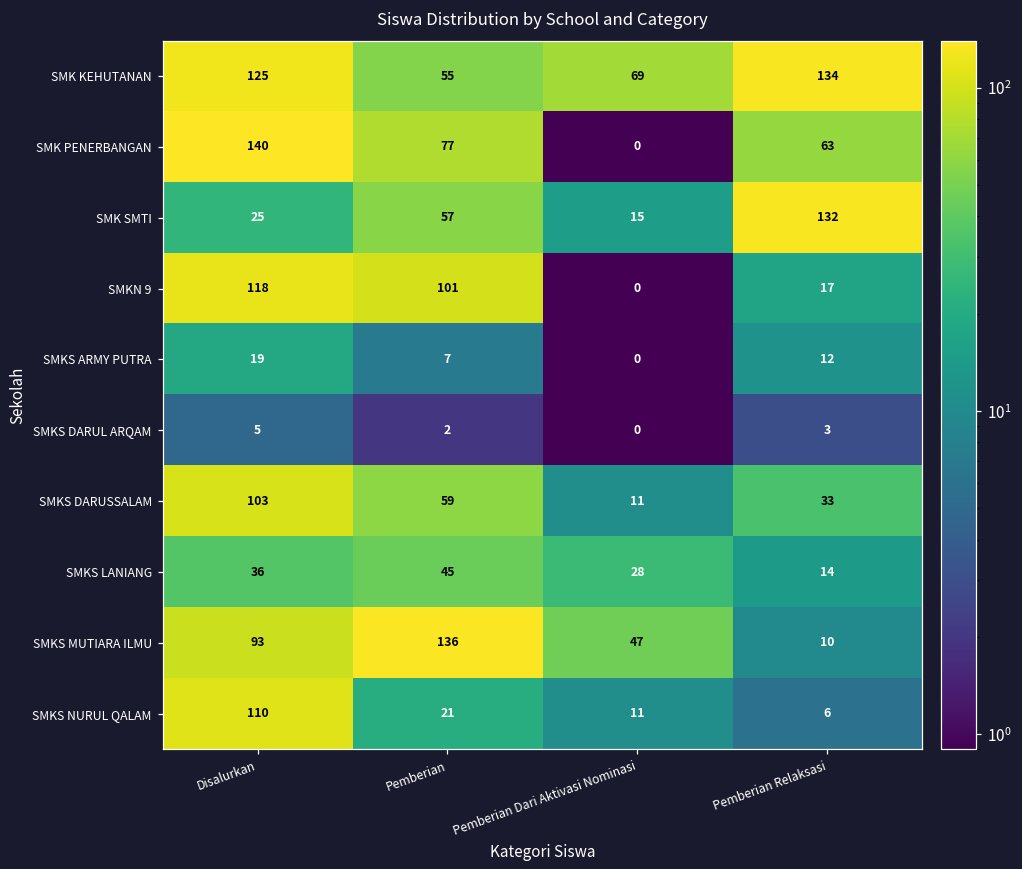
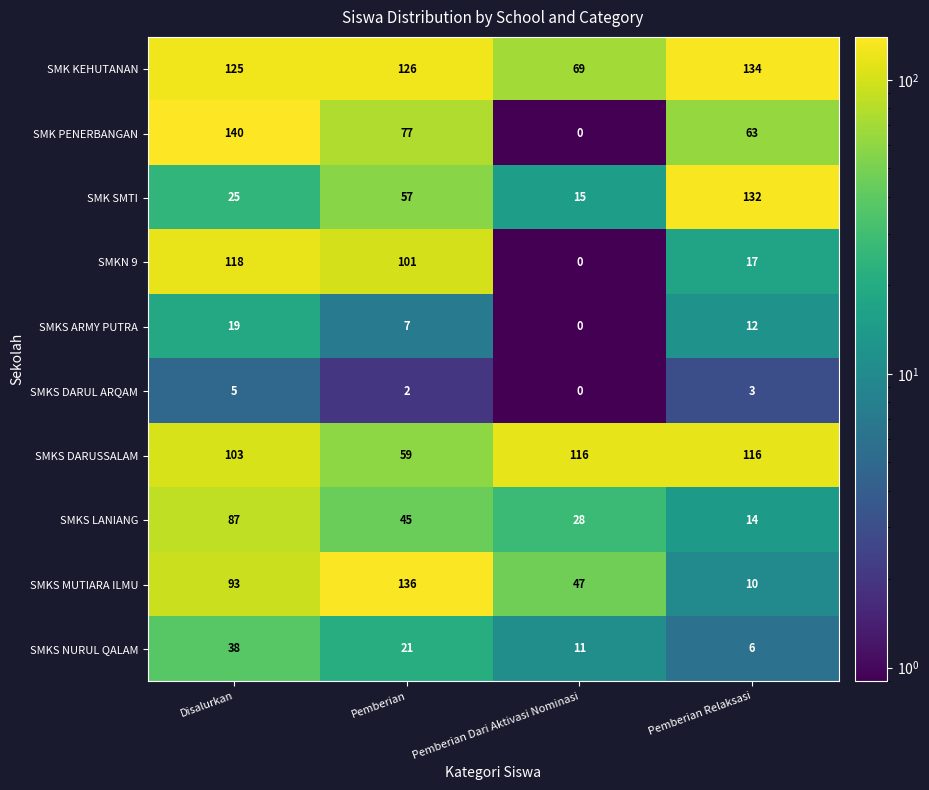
  {
    "SMK KEHUTANAN": {
      "Disalurkan": 125,
-     "Pemberian": 55,
+     "Pemberian": 126,
      "Pemberian Dari Aktivasi Nominasi": 69,
      "Pemberian Relaksasi": 134
    },
    "SMK PENERBANGAN": {
      "Disalurkan": 140,
      "Pemberian": 77,
      "Pemberian Dari Aktivasi Nominasi": 0,
      "Pemberian Relaksasi": 63
    },
    "SMK SMTI": {
      "Disalurkan": 25,
      "Pemberian": 57,
      "Pemberian Dari Aktivasi Nominasi": 15,
      "Pemberian Relaksasi": 132
    },
    "SMKN 9": {
      "Disalurkan": 118,
      "Pemberian": 101,
      "Pemberian Dari Aktivasi Nominasi": 0,
      "Pemberian Relaksasi": 17
    },
    "SMKS ARMY PUTRA": {
      "Disalurkan": 19,
      "Pemberian": 7,
      "Pemberian Dari Aktivasi Nominasi": 0,
      "Pemberian Relaksasi": 12
    },
    "SMKS DARUL ARQAM": {
      "Disalurkan": 5,
      "Pemberian": 2,
      "Pemberian Dari Aktivasi Nominasi": 0,
      "Pemberian Relaksasi": 3
    },
    "SMKS DARUSSALAM": {
      "Disalurkan": 103,
      "Pemberian": 59,
-     "Pemberian Dari Aktivasi Nominasi": 11,
-     "Pemberian Relaksasi": 33
+     "Pemberian Dari Aktivasi Nominasi": 116,
+     "Pemberian Relaksasi": 116
    },
    "SMKS LANIANG": {
-     "Disalurkan": 36,
+     "Disalurkan": 87,
      "Pemberian": 45,
      "Pemberian Dari Aktivasi Nominasi": 28,
      "Pemberian Relaksasi": 14
    },
    "SMKS MUTIARA ILMU": {
      "Disalurkan": 93,
      "Pemberian": 136,
      "Pemberian Dari Aktivasi Nominasi": 47,
      "Pemberian Relaksasi": 10
    },
    "SMKS NURUL QALAM": {
-     "Disalurkan": 110,
+     "Disalurkan": 38,
      "Pemberian": 21,
      "Pemberian Dari Aktivasi Nominasi": 11,
      "Pemberian Relaksasi": 6
    }
  }
